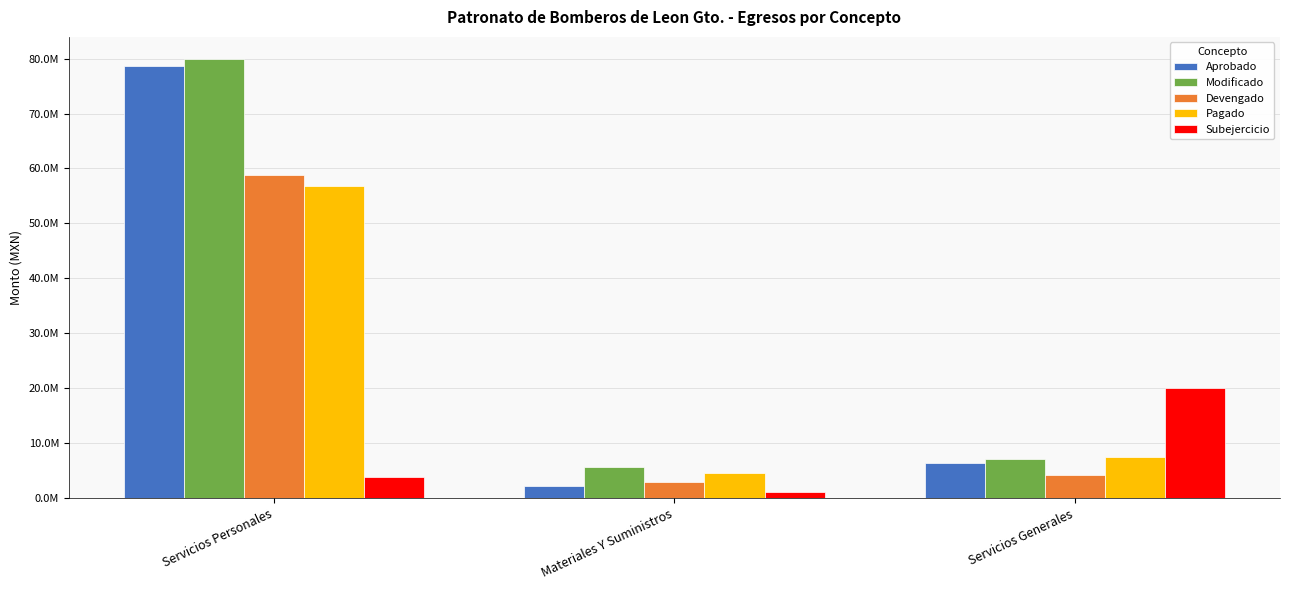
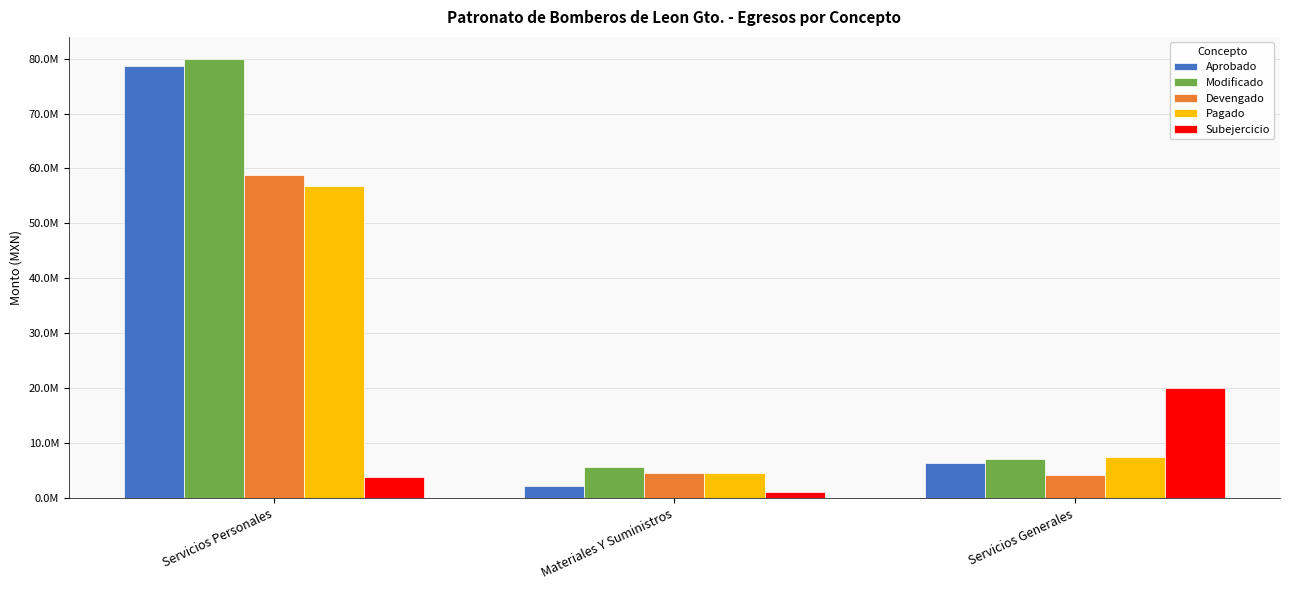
  {
    "Aprobado": {
      "Servicios Personales": 79000000,
      "Materiales Y Suministros": 2000000,
      "Servicios Generales": 6000000
    },
    "Modificado": {
      "Servicios Personales": 80000000,
      "Materiales Y Suministros": 6000000,
      "Servicios Generales": 7000000
    },
    "Devengado": {
      "Servicios Personales": 59000000,
-     "Materiales Y Suministros": 3000000,
+     "Materiales Y Suministros": 5000000,
      "Servicios Generales": 4000000
    },
    "Pagado": {
      "Servicios Personales": 57000000,
      "Materiales Y Suministros": 5000000,
      "Servicios Generales": 7000000
    },
    "Subejercicio": {
      "Servicios Personales": 4000000,
      "Materiales Y Suministros": 1000000,
      "Servicios Generales": 20000000
    }
  }
